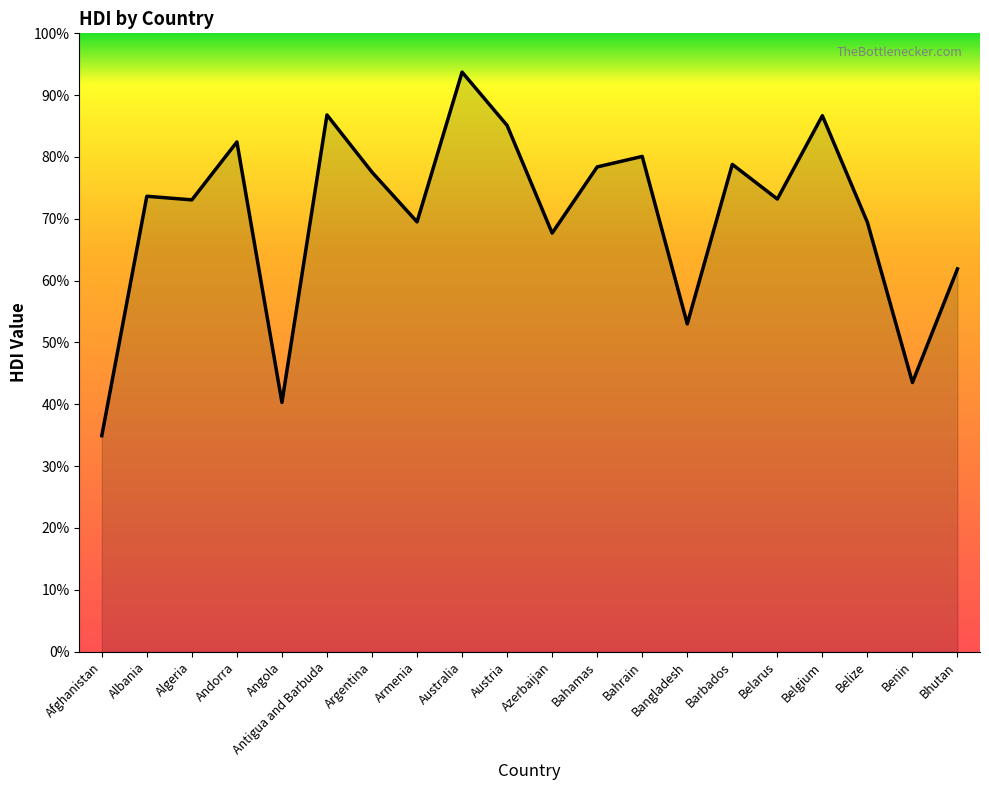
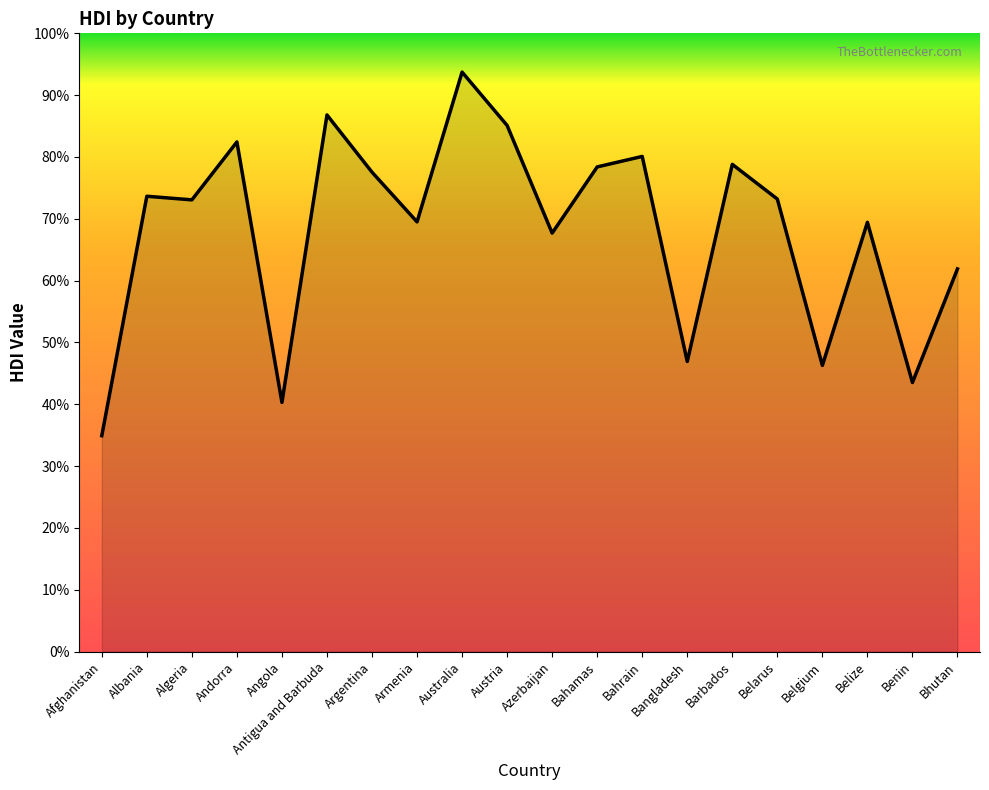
  {
    "Afghanistan": "35%",
    "Albania": "74%",
    "Algeria": "73%",
    "Andorra": "82%",
    "Angola": "40%",
    "Antigua and Barbuda": "87%",
    "Argentina": "78%",
    "Armenia": "70%",
    "Australia": "94%",
    "Austria": "85%",
    "Azerbaijan": "68%",
    "Bahamas": "78%",
    "Bahrain": "80%",
-   "Bangladesh": "53%",
+   "Bangladesh": "47%",
    "Barbados": "79%",
    "Belarus": "73%",
-   "Belgium": "87%",
+   "Belgium": "46%",
    "Belize": "69%",
    "Benin": "44%",
    "Bhutan": "62%"
  }
